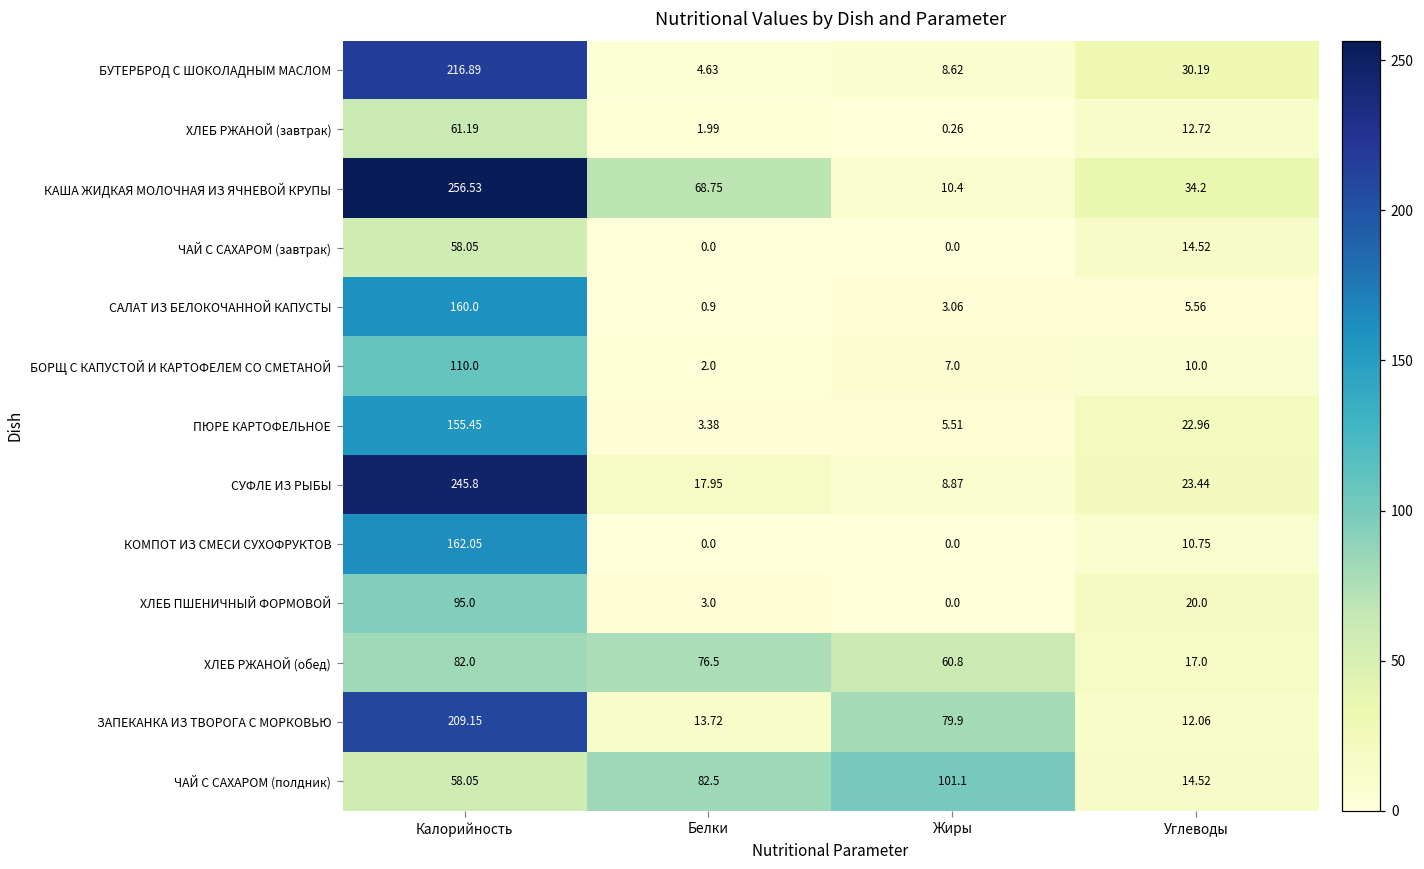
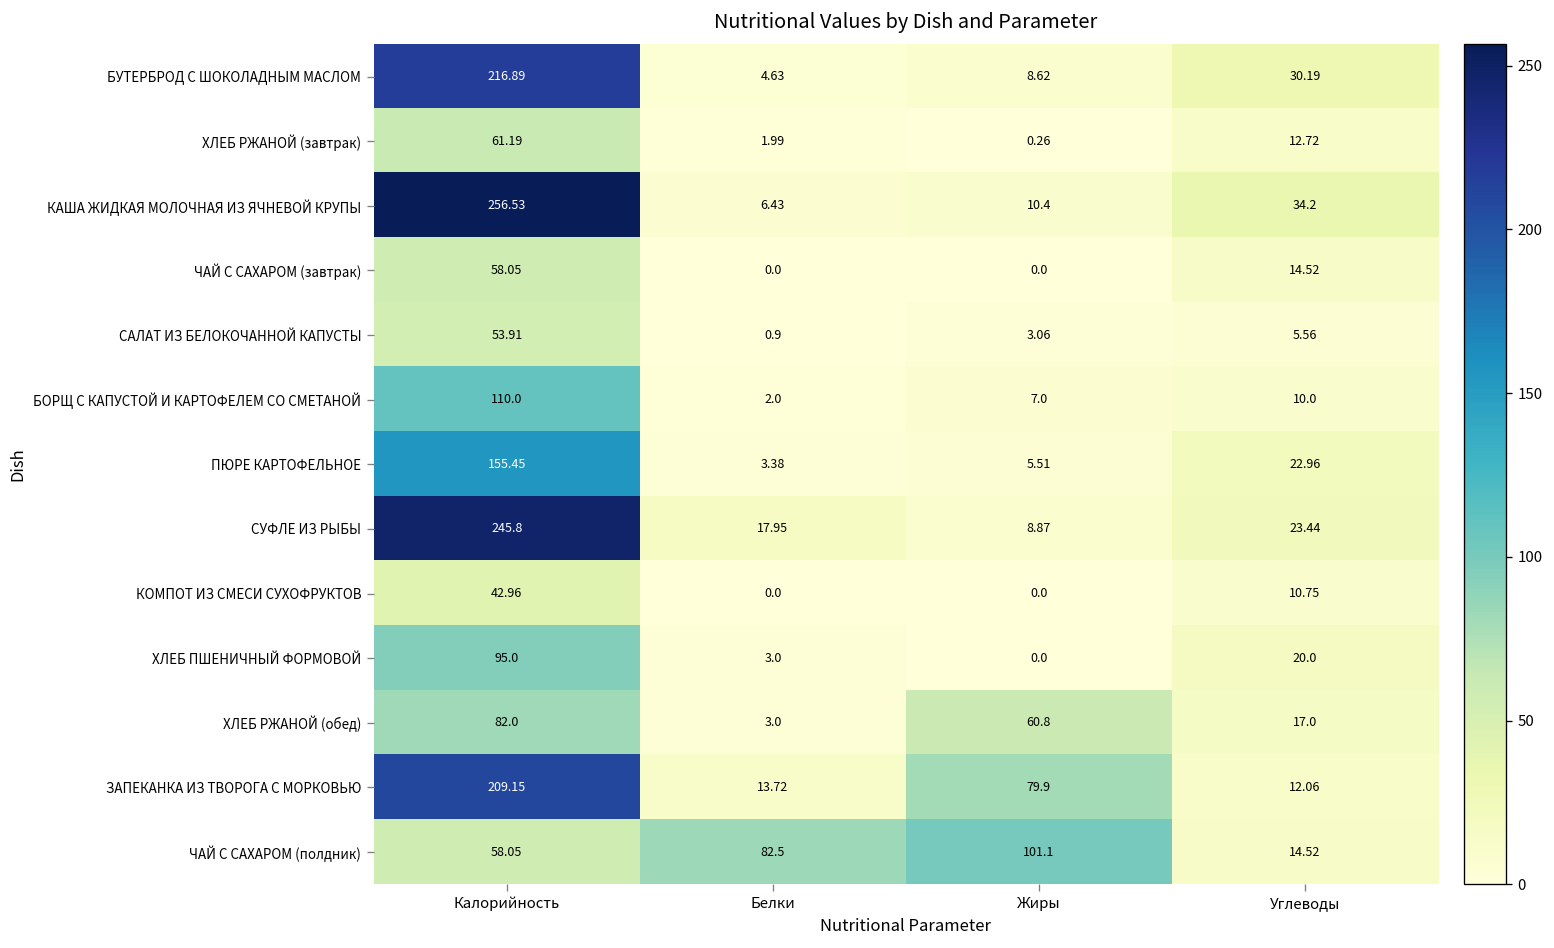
  {
    "БУТЕРБРОД С ШОКОЛАДНЫМ МАСЛОМ": {
      "Калорийность": 216.89,
      "Белки": 4.63,
      "Жиры": 8.62,
      "Углеводы": 30.19
    },
    "ХЛЕБ РЖАНОЙ (завтрак)": {
      "Калорийность": 61.19,
      "Белки": 1.99,
      "Жиры": 0.26,
      "Углеводы": 12.72
    },
    "КАША ЖИДКАЯ МОЛОЧНАЯ ИЗ ЯЧНЕВОЙ КРУПЫ": {
      "Калорийность": 256.53,
-     "Белки": 68.75,
+     "Белки": 6.43,
      "Жиры": 10.4,
      "Углеводы": 34.2
    },
    "ЧАЙ С САХАРОМ (завтрак)": {
      "Калорийность": 58.05,
      "Белки": 0.0,
      "Жиры": 0.0,
      "Углеводы": 14.52
    },
    "САЛАТ ИЗ БЕЛОКОЧАННОЙ КАПУСТЫ": {
-     "Калорийность": 160.0,
+     "Калорийность": 53.91,
      "Белки": 0.9,
      "Жиры": 3.06,
      "Углеводы": 5.56
    },
    "БОРЩ С КАПУСТОЙ И КАРТОФЕЛЕМ СО СМЕТАНОЙ": {
      "Калорийность": 110.0,
      "Белки": 2.0,
      "Жиры": 7.0,
      "Углеводы": 10.0
    },
    "ПЮРЕ КАРТОФЕЛЬНОЕ": {
      "Калорийность": 155.45,
      "Белки": 3.38,
      "Жиры": 5.51,
      "Углеводы": 22.96
    },
    "СУФЛЕ ИЗ РЫБЫ": {
      "Калорийность": 245.8,
      "Белки": 17.95,
      "Жиры": 8.87,
      "Углеводы": 23.44
    },
    "КОМПОТ ИЗ СМЕСИ СУХОФРУКТОВ": {
-     "Калорийность": 162.05,
+     "Калорийность": 42.96,
      "Белки": 0.0,
      "Жиры": 0.0,
      "Углеводы": 10.75
    },
    "ХЛЕБ ПШЕНИЧНЫЙ ФОРМОВОЙ": {
      "Калорийность": 95.0,
      "Белки": 3.0,
      "Жиры": 0.0,
      "Углеводы": 20.0
    },
    "ХЛЕБ РЖАНОЙ (обед)": {
      "Калорийность": 82.0,
-     "Белки": 76.5,
+     "Белки": 3.0,
      "Жиры": 60.8,
      "Углеводы": 17.0
    },
    "ЗАПЕКАНКА ИЗ ТВОРОГА С МОРКОВЬЮ": {
      "Калорийность": 209.15,
      "Белки": 13.72,
      "Жиры": 79.9,
      "Углеводы": 12.06
    },
    "ЧАЙ С САХАРОМ (полдник)": {
      "Калорийность": 58.05,
      "Белки": 82.5,
      "Жиры": 101.1,
      "Углеводы": 14.52
    }
  }
